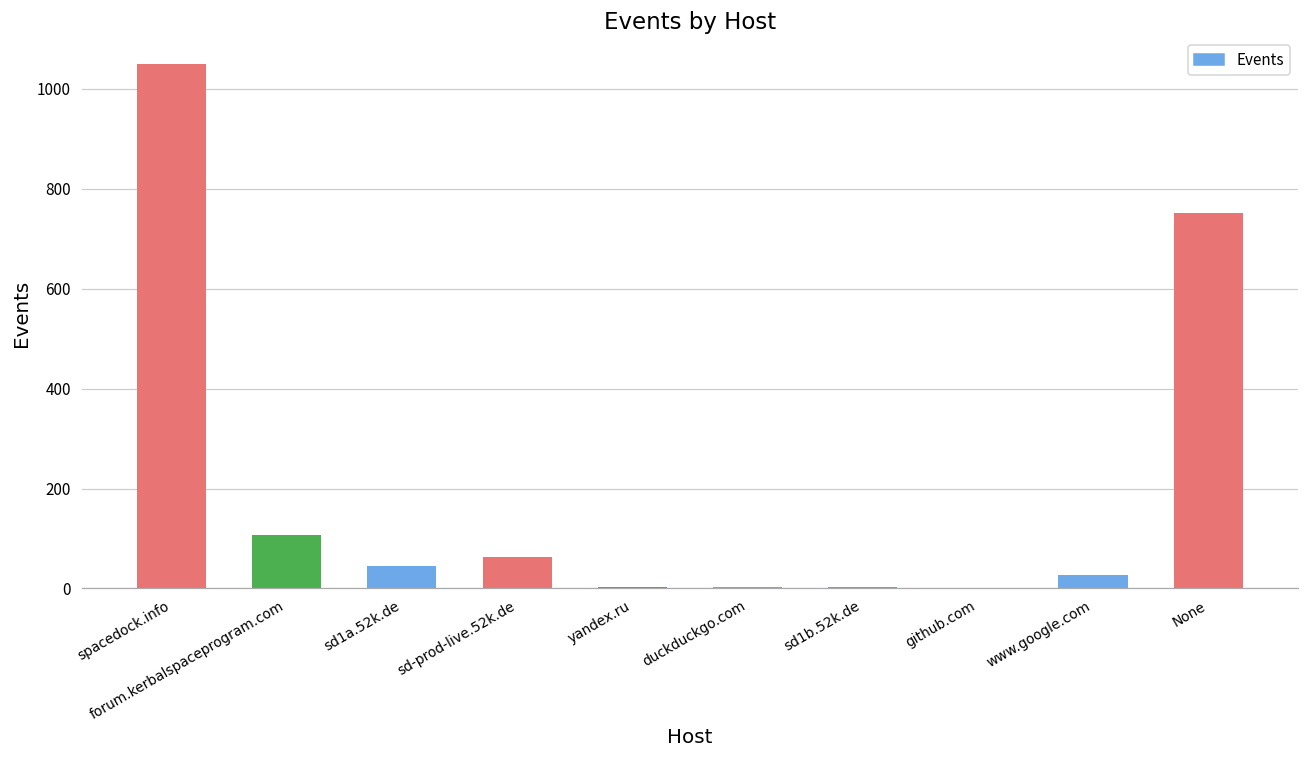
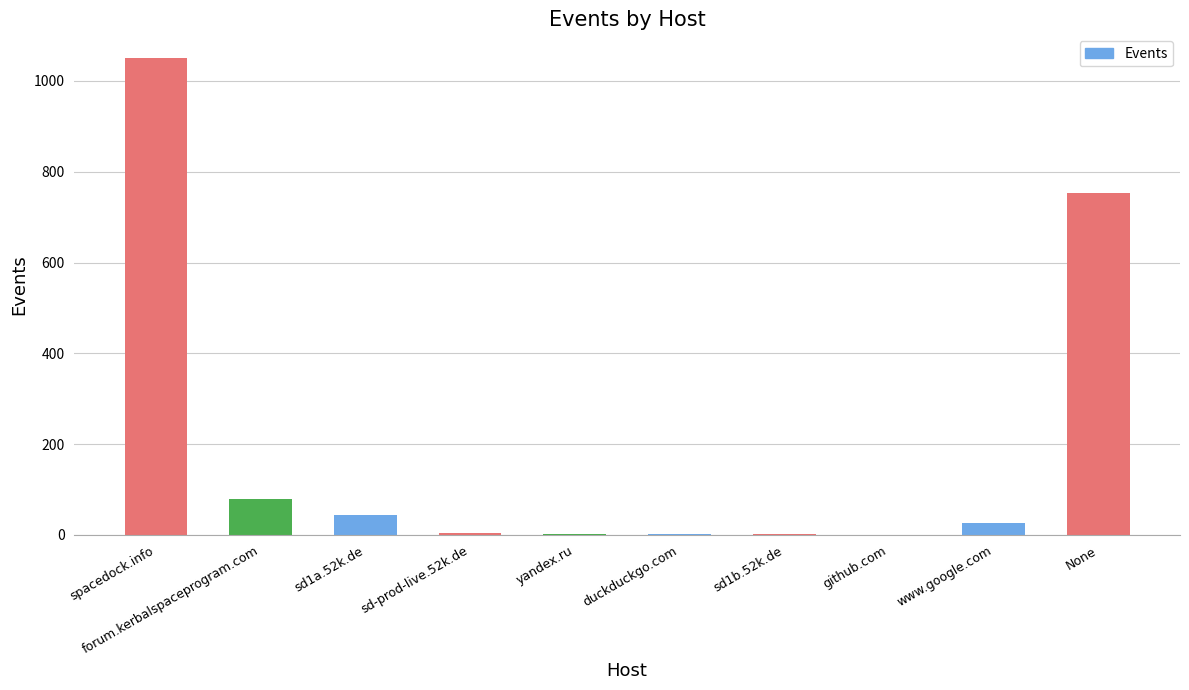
  {
    "spacedock.info": 1050,
-   "forum.kerbalspaceprogram.com": 110,
+   "forum.kerbalspaceprogram.com": 80,
    "sd1a.52k.de": 50,
-   "sd-prod-live.52k.de": 60,
+   "sd-prod-live.52k.de": 10,
    "www.google.com": 30,
    "None": 750
  }
